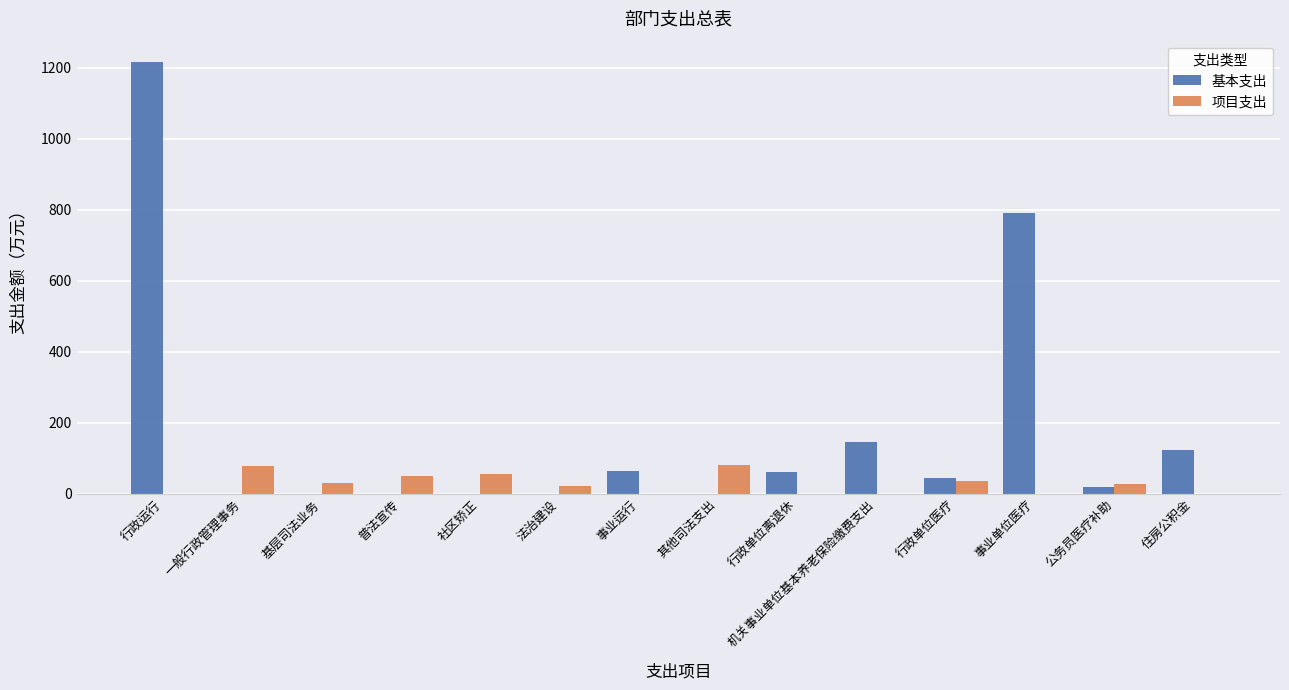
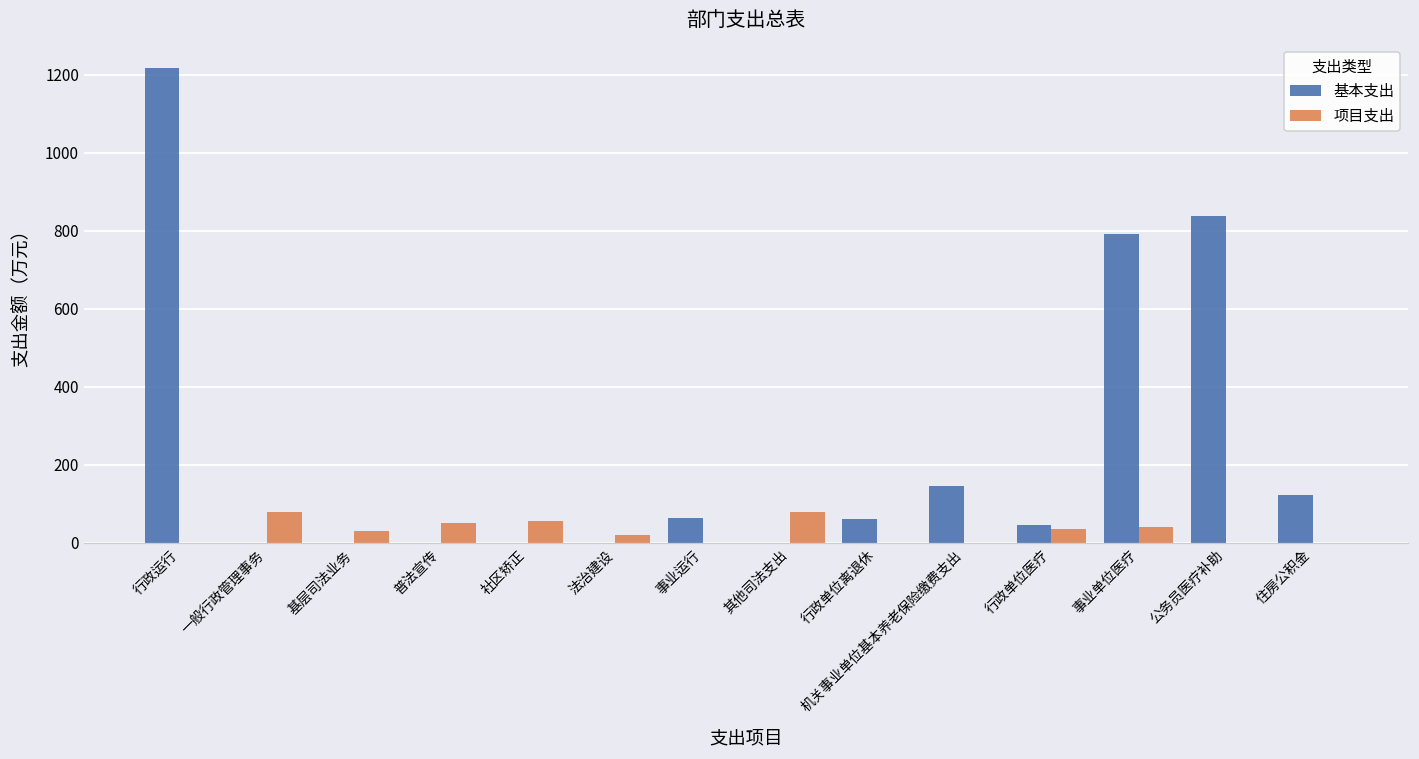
  {
    "基本支出": {
      "行政运行": 1220,
      "一般行政管理事务": 0,
      "基层司法业务": 0,
      "普法宣传": 0,
      "社区矫正": 0,
      "法治建设": 0,
      "事业运行": 70,
      "其他司法支出": 0,
      "行政单位离退休": 60,
      "机关事业单位基本养老保险缴费支出": 150,
      "行政单位医疗": 50,
      "事业单位医疗": 790,
-     "公务员医疗补助": 20,
+     "公务员医疗补助": 840,
      "住房公积金": 120
    },
    "项目支出": {
      "行政运行": 0,
      "一般行政管理事务": 80,
      "基层司法业务": 30,
      "普法宣传": 50,
      "社区矫正": 60,
      "法治建设": 20,
      "事业运行": 0,
      "其他司法支出": 80,
      "行政单位离退休": 0,
      "机关事业单位基本养老保险缴费支出": 0,
      "行政单位医疗": 40,
-     "事业单位医疗": 0,
-     "公务员医疗补助": 30,
+     "事业单位医疗": 40,
+     "公务员医疗补助": 0,
      "住房公积金": 0
    }
  }
